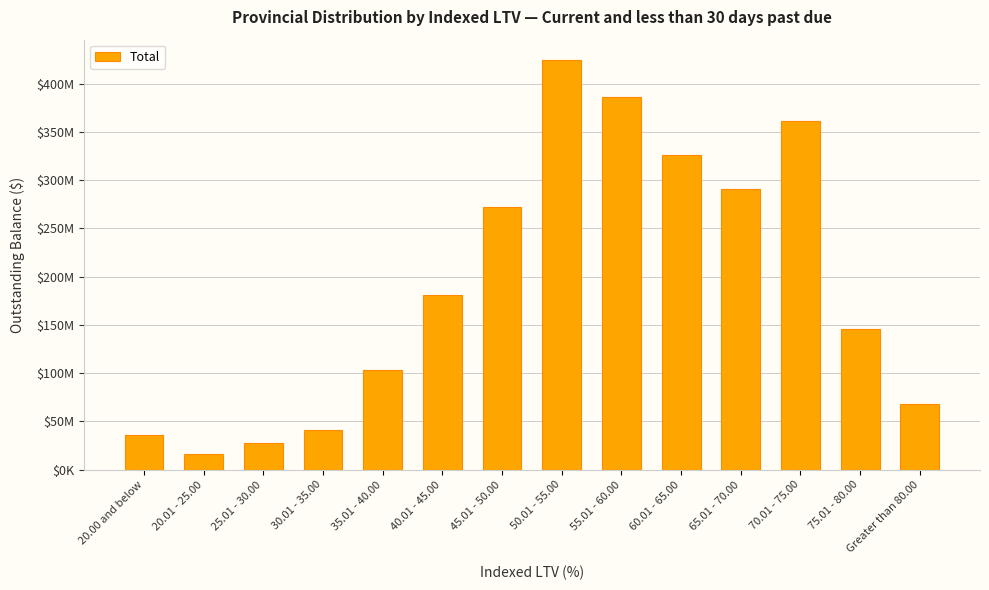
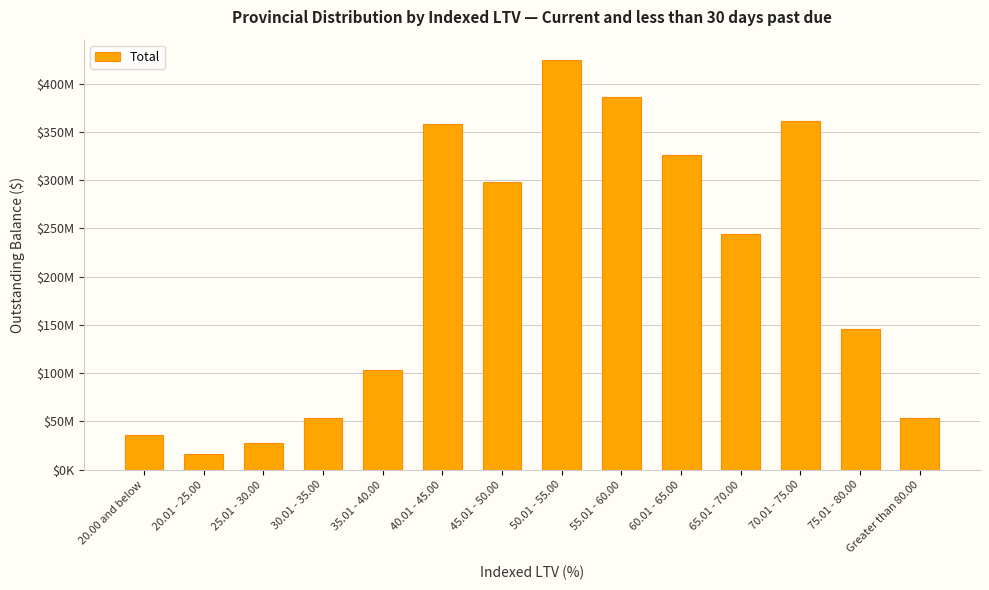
  {
    "20.00 and below": "$40000000",
    "20.01 - 25.00": "$20000000",
    "25.01 - 30.00": "$30000000",
-   "30.01 - 35.00": "$40000000",
+   "30.01 - 35.00": "$50000000",
    "35.01 - 40.00": "$100000000",
-   "40.01 - 45.00": "$180000000",
-   "45.01 - 50.00": "$270000000",
+   "40.01 - 45.00": "$360000000",
+   "45.01 - 50.00": "$300000000",
    "50.01 - 55.00": "$420000000",
    "55.01 - 60.00": "$390000000",
    "60.01 - 65.00": "$330000000",
-   "65.01 - 70.00": "$290000000",
+   "65.01 - 70.00": "$240000000",
    "70.01 - 75.00": "$360000000",
    "75.01 - 80.00": "$150000000",
-   "Greater than 80.00": "$70000000"
+   "Greater than 80.00": "$50000000"
  }
